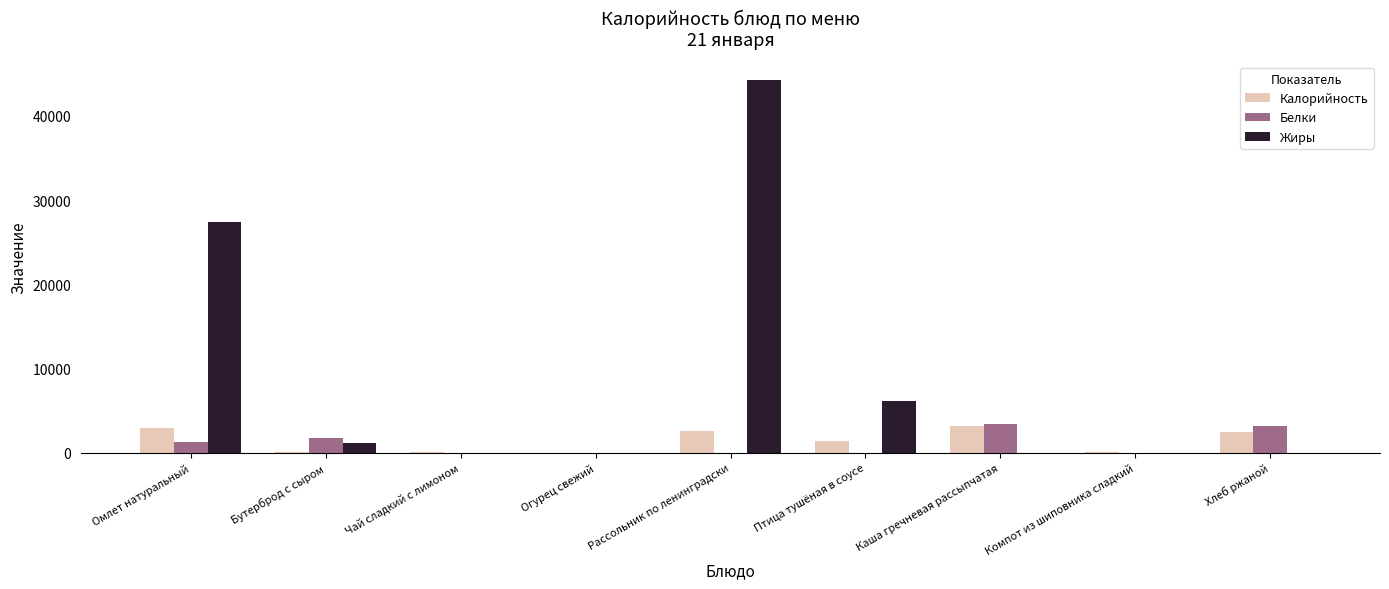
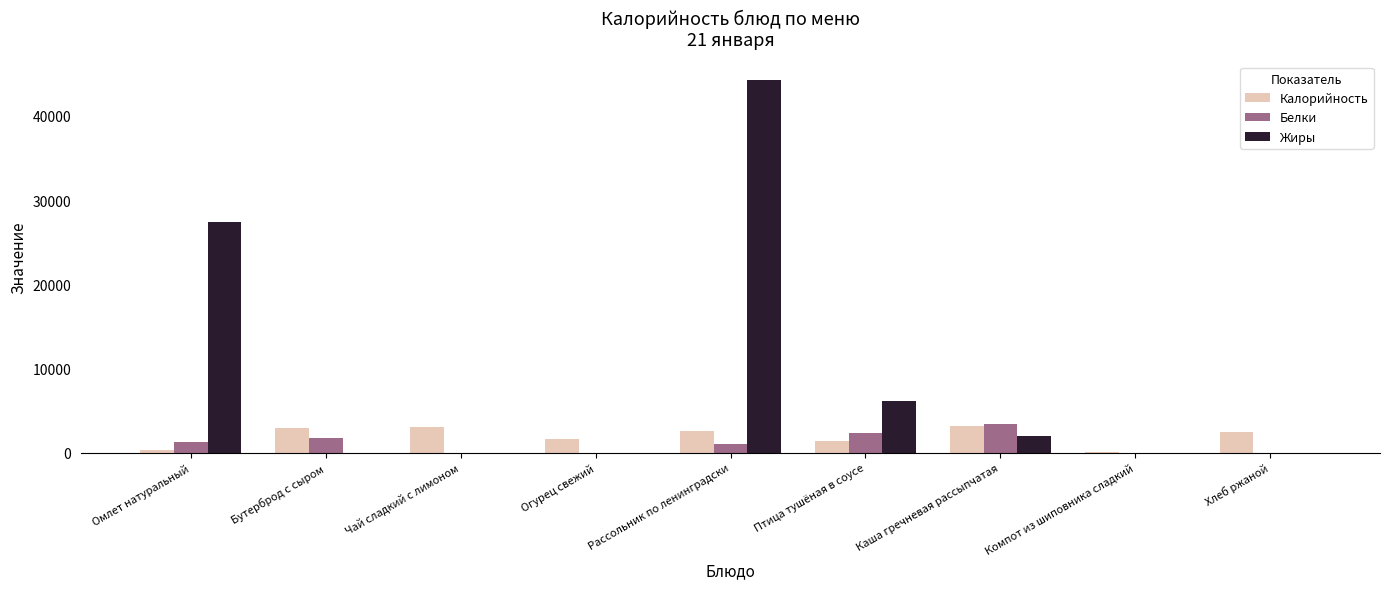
  {
    "Калорийность": {
-     "Омлет натуральный": 3000,
-     "Бутерброд с сыром": 0,
-     "Чай сладкий с лимоном": 0,
-     "Огурец свежий": 0,
+     "Омлет натуральный": 0,
+     "Бутерброд с сыром": 3000,
+     "Чай сладкий с лимоном": 3000,
+     "Огурец свежий": 2000,
      "Рассольник по ленинградски": 3000,
      "Птица тушёная в соусе": 1000,
      "Каша гречневая рассыпчатая": 3000,
      "Хлеб ржаной": 2000
    },
    "Белки": {
      "Омлет натуральный": 1000,
      "Бутерброд с сыром": 2000,
-     "Рассольник по ленинградски": 0,
-     "Птица тушёная в соусе": 0,
+     "Рассольник по ленинградски": 1000,
+     "Птица тушёная в соусе": 2000,
      "Каша гречневая рассыпчатая": 3000,
-     "Хлеб ржаной": 3000
+     "Хлеб ржаной": 0
    },
    "Жиры": {
      "Омлет натуральный": 27000,
-     "Бутерброд с сыром": 1000,
+     "Бутерброд с сыром": 0,
      "Рассольник по ленинградски": 44000,
      "Птица тушёная в соусе": 6000,
-     "Каша гречневая рассыпчатая": 0
+     "Каша гречневая рассыпчатая": 2000
    }
  }
